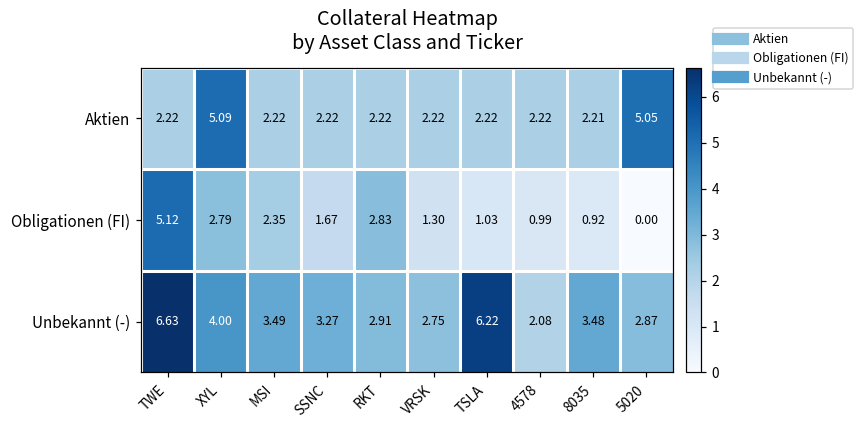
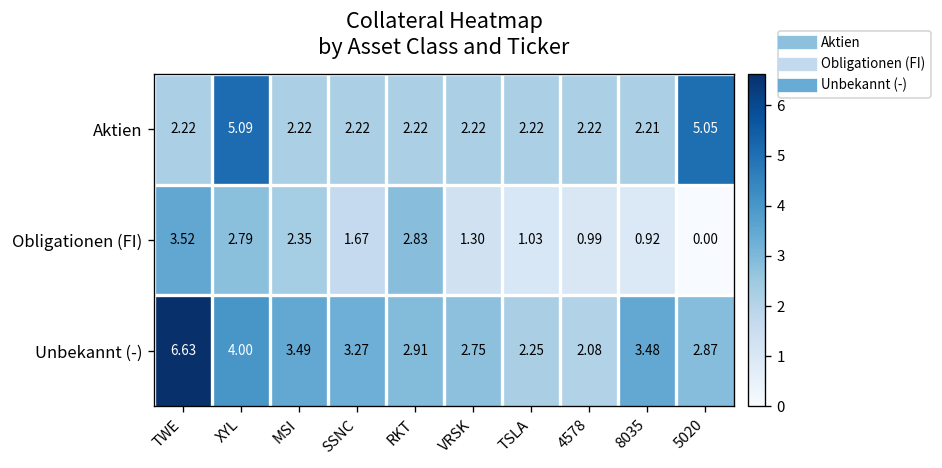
  {
    "Aktien": {
      "TWE": 2.22,
      "XYL": 5.09,
      "MSI": 2.22,
      "SSNC": 2.22,
      "RKT": 2.22,
      "VRSK": 2.22,
      "TSLA": 2.22,
      "4578": 2.22,
      "8035": 2.21,
      "5020": 5.05
    },
    "Obligationen (FI)": {
-     "TWE": 5.12,
+     "TWE": 3.52,
      "XYL": 2.79,
      "MSI": 2.35,
      "SSNC": 1.67,
      "RKT": 2.83,
      "VRSK": 1.30,
      "TSLA": 1.03,
      "4578": 0.99,
      "8035": 0.92,
      "5020": 0.00
    },
    "Unbekannt (-)": {
      "TWE": 6.63,
      "XYL": 4.00,
      "MSI": 3.49,
      "SSNC": 3.27,
      "RKT": 2.91,
      "VRSK": 2.75,
-     "TSLA": 6.22,
+     "TSLA": 2.25,
      "4578": 2.08,
      "8035": 3.48,
      "5020": 2.87
    }
  }
